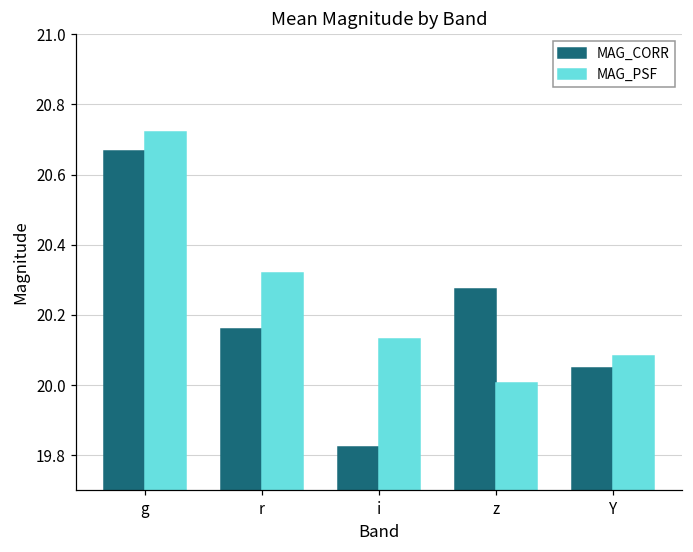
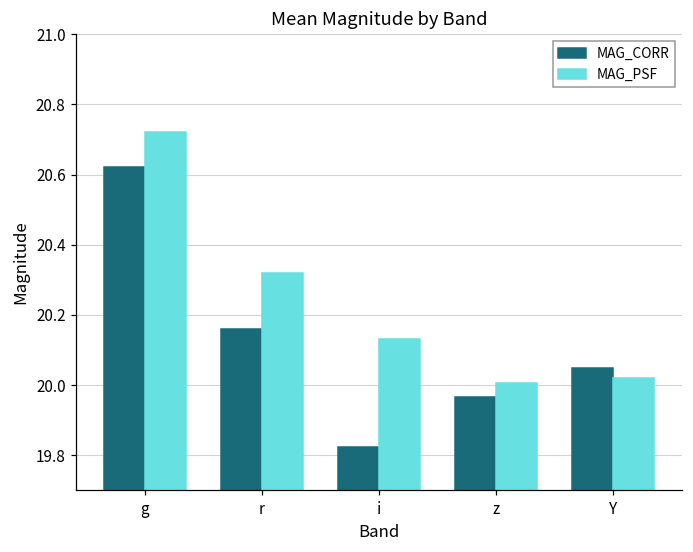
  {
    "MAG_CORR": {
-     "g": 20.67,
+     "g": 20.62,
      "r": 20.16,
      "i": 19.82,
-     "z": 20.27,
+     "z": 19.97,
      "Y": 20.05
    },
    "MAG_PSF": {
      "g": 20.72,
      "r": 20.32,
      "i": 20.13,
      "z": 20.01,
-     "Y": 20.08
+     "Y": 20.02
    }
  }
